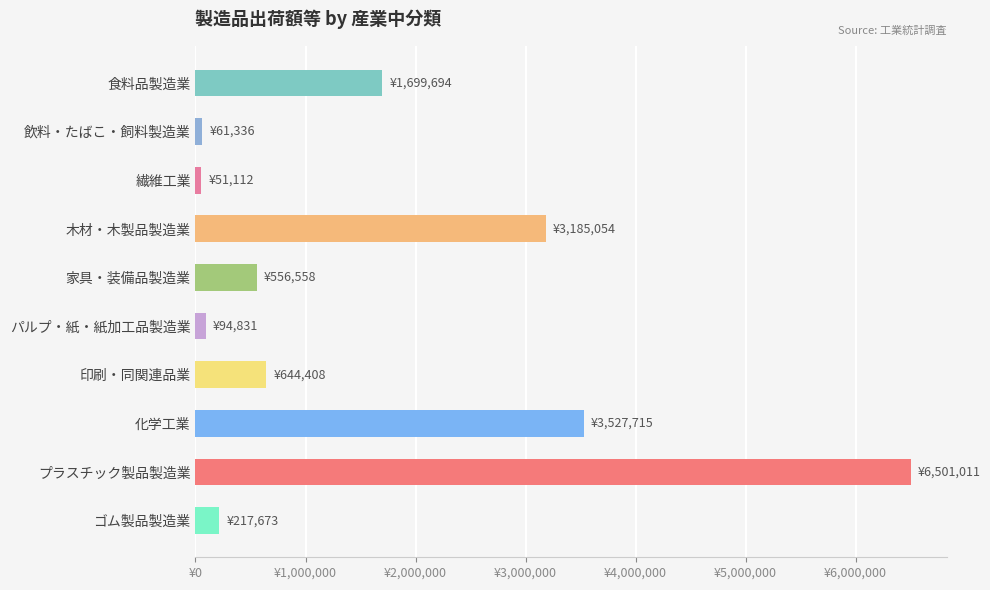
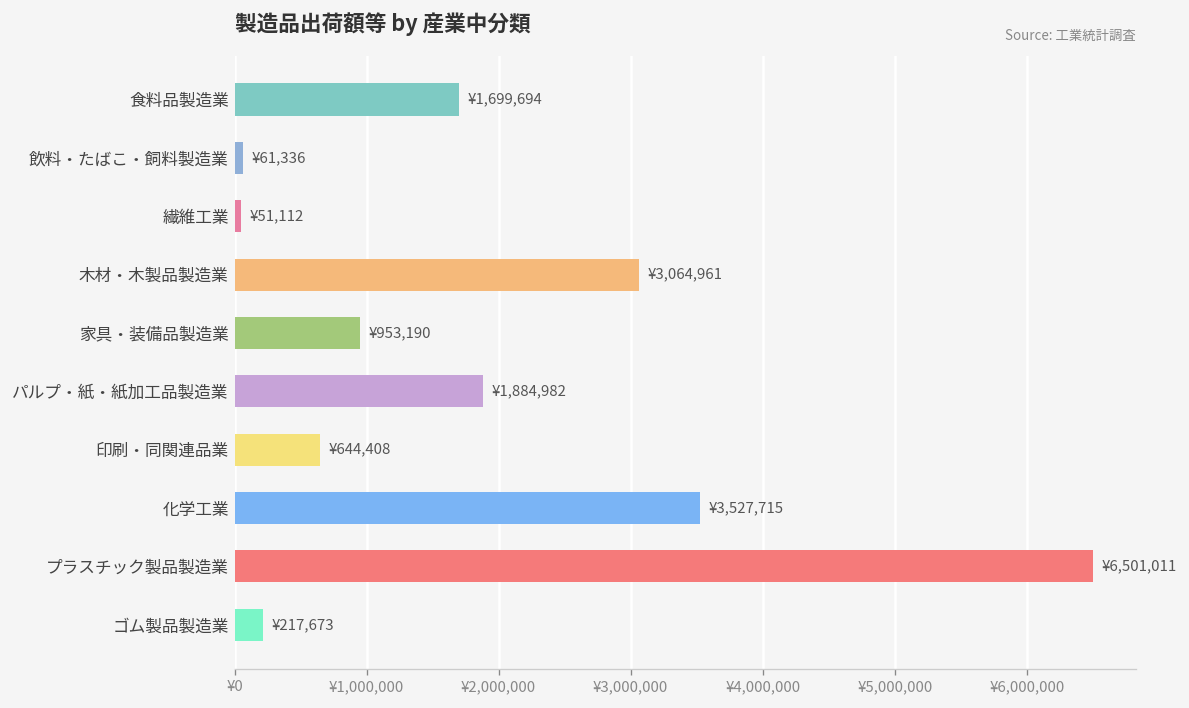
  {
    "食料品製造業": "¥1,699,694",
    "飲料・たばこ・飼料製造業": "¥61,336",
    "繊維工業": "¥51,112",
-   "木材・木製品製造業": "¥3,185,054",
-   "家具・装備品製造業": "¥556,558",
-   "パルプ・紙・紙加工品製造業": "¥94,831",
+   "木材・木製品製造業": "¥3,064,961",
+   "家具・装備品製造業": "¥953,190",
+   "パルプ・紙・紙加工品製造業": "¥1,884,982",
    "印刷・同関連品業": "¥644,408",
    "化学工業": "¥3,527,715",
    "プラスチック製品製造業": "¥6,501,011",
    "ゴム製品製造業": "¥217,673"
  }
